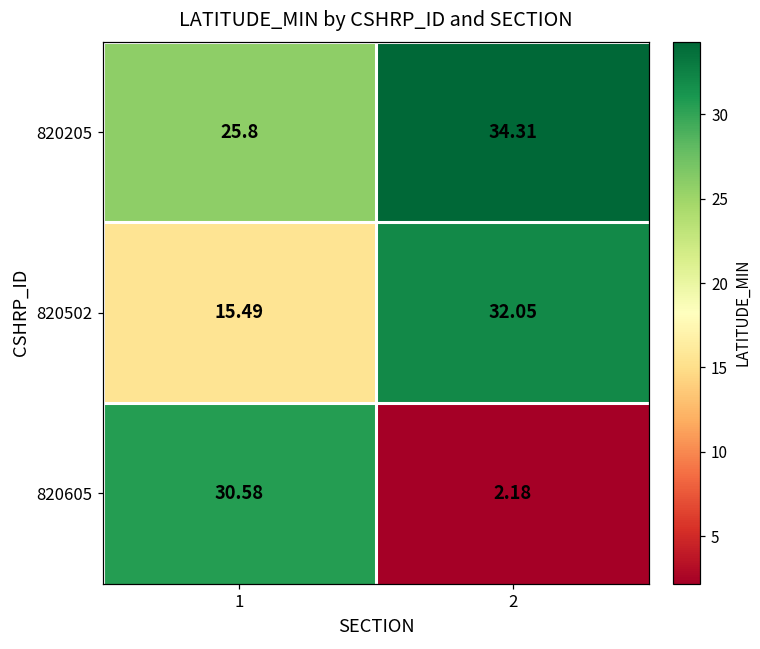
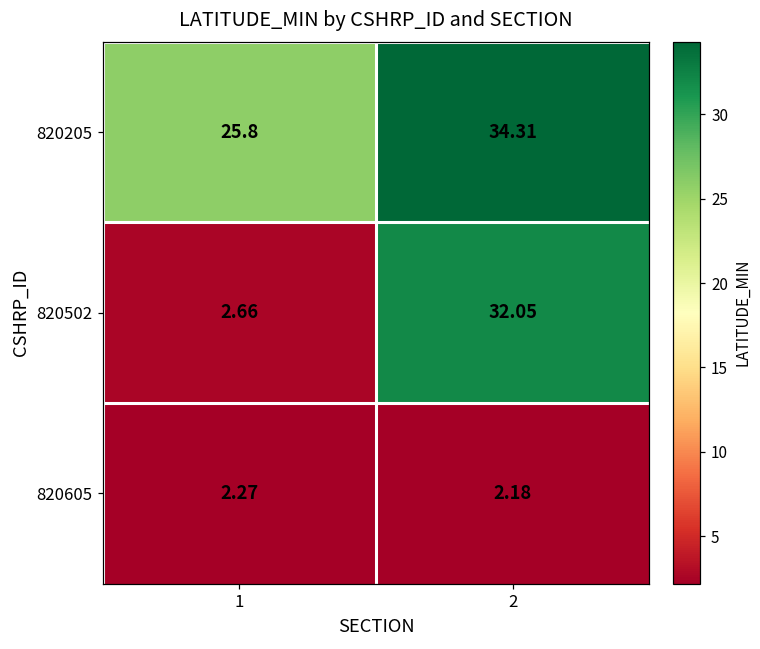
  {
    "820205": {
      "1": 25.8,
      "2": 34.31
    },
    "820502": {
-     "1": 15.49,
+     "1": 2.66,
      "2": 32.05
    },
    "820605": {
-     "1": 30.58,
+     "1": 2.27,
      "2": 2.18
    }
  }
